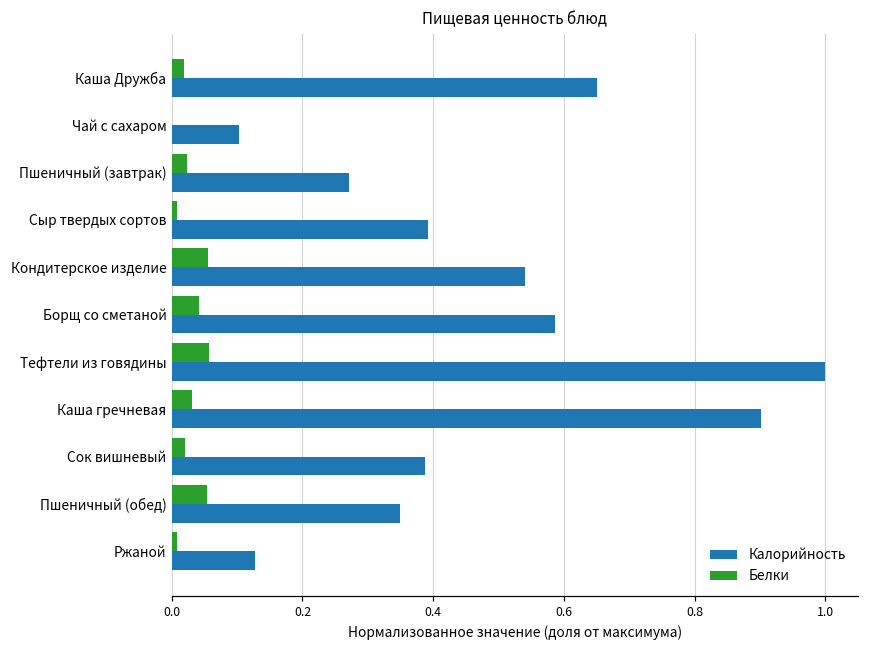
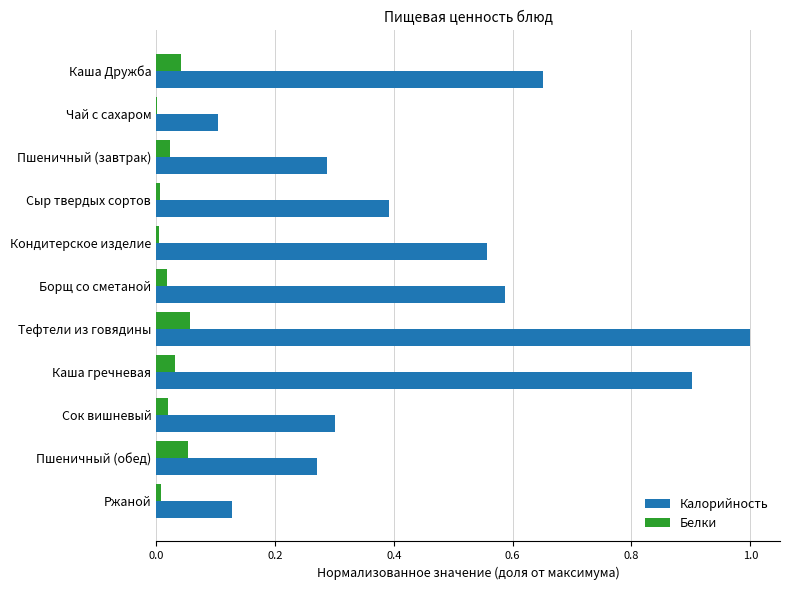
  {
    "Калорийность": {
      "Каша Дружба": 0.65,
      "Чай с сахаром": 0.10,
-     "Пшеничный (завтрак)": 0.27,
+     "Пшеничный (завтрак)": 0.29,
      "Сыр твердых сортов": 0.39,
-     "Кондитерское изделие": 0.54,
+     "Кондитерское изделие": 0.56,
      "Борщ со сметаной": 0.59,
      "Тефтели из говядины": 1.00,
      "Каша гречневая": 0.90,
-     "Сок вишневый": 0.39,
-     "Пшеничный (обед)": 0.35,
+     "Сок вишневый": 0.30,
+     "Пшеничный (обед)": 0.27,
      "Ржаной": 0.13
    },
    "Белки": {
-     "Каша Дружба": 0.02,
+     "Каша Дружба": 0.04,
      "Пшеничный (завтрак)": 0.02,
      "Сыр твердых сортов": 0.01,
-     "Кондитерское изделие": 0.06,
-     "Борщ со сметаной": 0.04,
+     "Кондитерское изделие": 0.00,
+     "Борщ со сметаной": 0.02,
      "Тефтели из говядины": 0.06,
      "Каша гречневая": 0.03,
      "Сок вишневый": 0.02,
      "Пшеничный (обед)": 0.05,
      "Ржаной": 0.01
    }
  }
